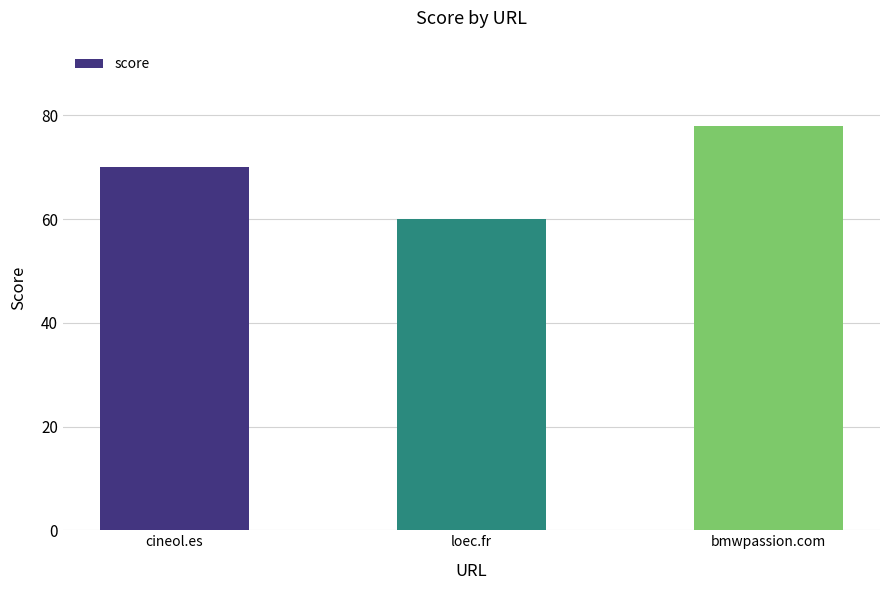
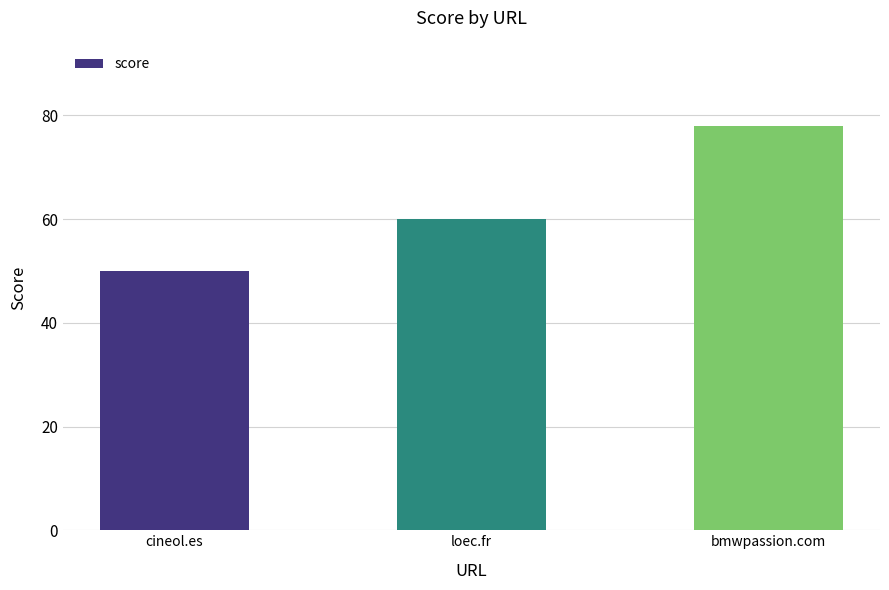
  {
-   "cineol.es": 70,
+   "cineol.es": 50,
    "loec.fr": 60,
    "bmwpassion.com": 78
  }
